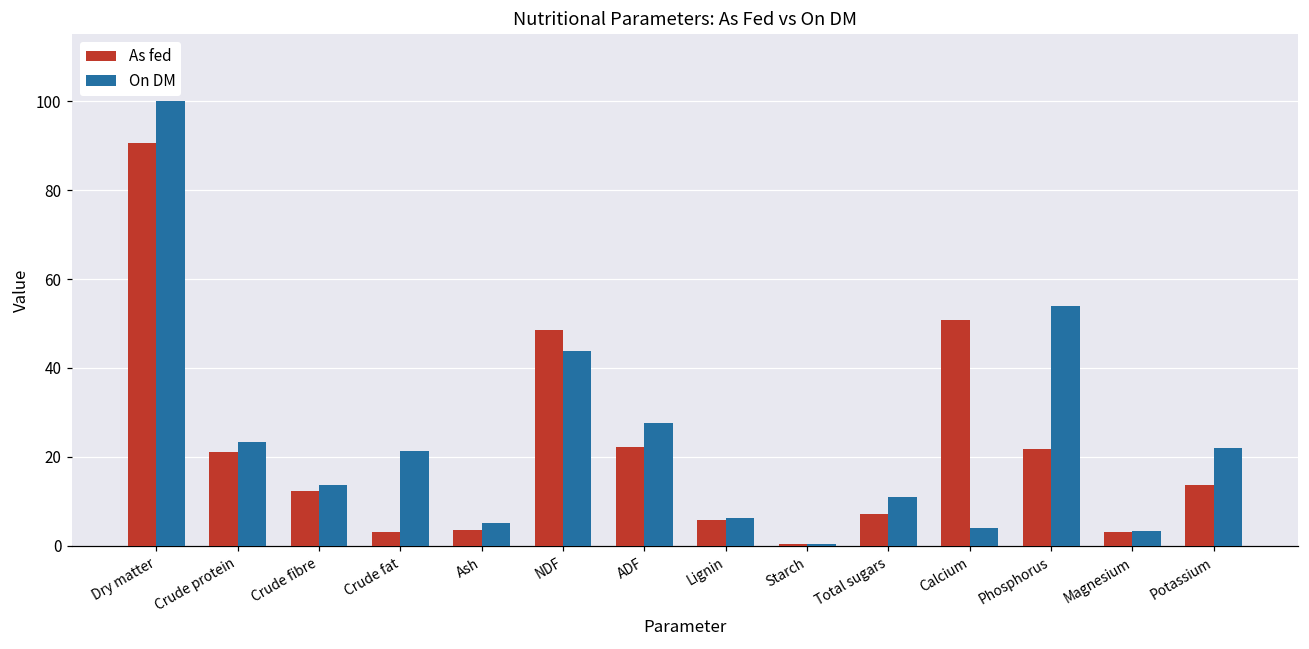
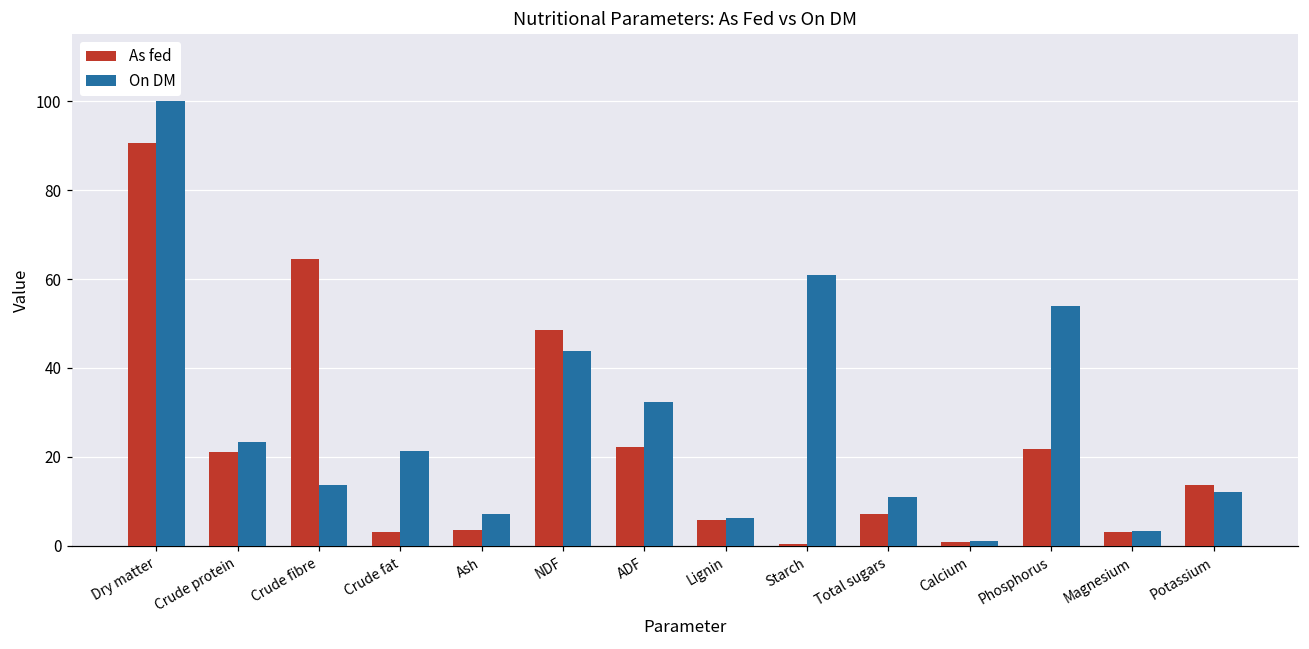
  {
    "As fed": {
      "Dry matter": 91,
      "Crude protein": 21,
-     "Crude fibre": 12,
+     "Crude fibre": 64,
      "Crude fat": 3,
      "Ash": 4,
      "NDF": 49,
      "ADF": 22,
      "Lignin": 6,
      "Total sugars": 7,
-     "Calcium": 51,
+     "Calcium": 1,
      "Phosphorus": 22,
      "Magnesium": 3,
      "Potassium": 14
    },
    "On DM": {
      "Dry matter": 100,
      "Crude protein": 23,
      "Crude fibre": 14,
      "Crude fat": 21,
-     "Ash": 5,
+     "Ash": 7,
      "NDF": 44,
-     "ADF": 28,
+     "ADF": 32,
      "Lignin": 6,
-     "Starch": 0,
+     "Starch": 61,
      "Total sugars": 11,
-     "Calcium": 4,
+     "Calcium": 1,
      "Phosphorus": 54,
      "Magnesium": 3,
-     "Potassium": 22
+     "Potassium": 12
    }
  }
